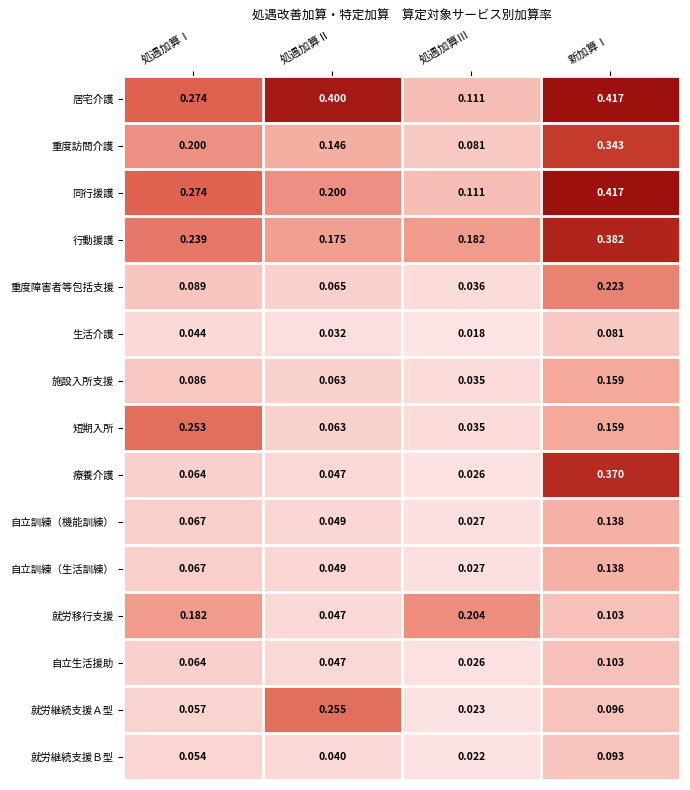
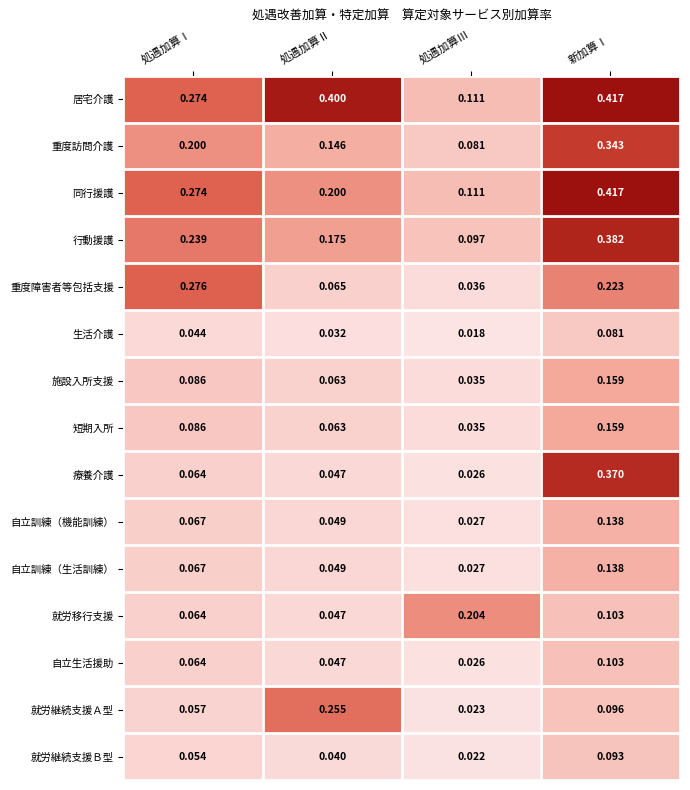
  {
    "居宅介護": {
      "処遇加算Ⅰ": 0.274,
      "処遇加算Ⅱ": 0.400,
      "処遇加算Ⅲ": 0.111,
      "新加算Ⅰ": 0.417
    },
    "重度訪問介護": {
      "処遇加算Ⅰ": 0.200,
      "処遇加算Ⅱ": 0.146,
      "処遇加算Ⅲ": 0.081,
      "新加算Ⅰ": 0.343
    },
    "同行援護": {
      "処遇加算Ⅰ": 0.274,
      "処遇加算Ⅱ": 0.200,
      "処遇加算Ⅲ": 0.111,
      "新加算Ⅰ": 0.417
    },
    "行動援護": {
      "処遇加算Ⅰ": 0.239,
      "処遇加算Ⅱ": 0.175,
-     "処遇加算Ⅲ": 0.182,
+     "処遇加算Ⅲ": 0.097,
      "新加算Ⅰ": 0.382
    },
    "重度障害者等包括支援": {
-     "処遇加算Ⅰ": 0.089,
+     "処遇加算Ⅰ": 0.276,
      "処遇加算Ⅱ": 0.065,
      "処遇加算Ⅲ": 0.036,
      "新加算Ⅰ": 0.223
    },
    "生活介護": {
      "処遇加算Ⅰ": 0.044,
      "処遇加算Ⅱ": 0.032,
      "処遇加算Ⅲ": 0.018,
      "新加算Ⅰ": 0.081
    },
    "施設入所支援": {
      "処遇加算Ⅰ": 0.086,
      "処遇加算Ⅱ": 0.063,
      "処遇加算Ⅲ": 0.035,
      "新加算Ⅰ": 0.159
    },
    "短期入所": {
-     "処遇加算Ⅰ": 0.253,
+     "処遇加算Ⅰ": 0.086,
      "処遇加算Ⅱ": 0.063,
      "処遇加算Ⅲ": 0.035,
      "新加算Ⅰ": 0.159
    },
    "療養介護": {
      "処遇加算Ⅰ": 0.064,
      "処遇加算Ⅱ": 0.047,
      "処遇加算Ⅲ": 0.026,
      "新加算Ⅰ": 0.370
    },
    "自立訓練（機能訓練）": {
      "処遇加算Ⅰ": 0.067,
      "処遇加算Ⅱ": 0.049,
      "処遇加算Ⅲ": 0.027,
      "新加算Ⅰ": 0.138
    },
    "自立訓練（生活訓練）": {
      "処遇加算Ⅰ": 0.067,
      "処遇加算Ⅱ": 0.049,
      "処遇加算Ⅲ": 0.027,
      "新加算Ⅰ": 0.138
    },
    "就労移行支援": {
-     "処遇加算Ⅰ": 0.182,
+     "処遇加算Ⅰ": 0.064,
      "処遇加算Ⅱ": 0.047,
      "処遇加算Ⅲ": 0.204,
      "新加算Ⅰ": 0.103
    },
    "自立生活援助": {
      "処遇加算Ⅰ": 0.064,
      "処遇加算Ⅱ": 0.047,
      "処遇加算Ⅲ": 0.026,
      "新加算Ⅰ": 0.103
    },
    "就労継続支援Ａ型": {
      "処遇加算Ⅰ": 0.057,
      "処遇加算Ⅱ": 0.255,
      "処遇加算Ⅲ": 0.023,
      "新加算Ⅰ": 0.096
    },
    "就労継続支援Ｂ型": {
      "処遇加算Ⅰ": 0.054,
      "処遇加算Ⅱ": 0.040,
      "処遇加算Ⅲ": 0.022,
      "新加算Ⅰ": 0.093
    }
  }
